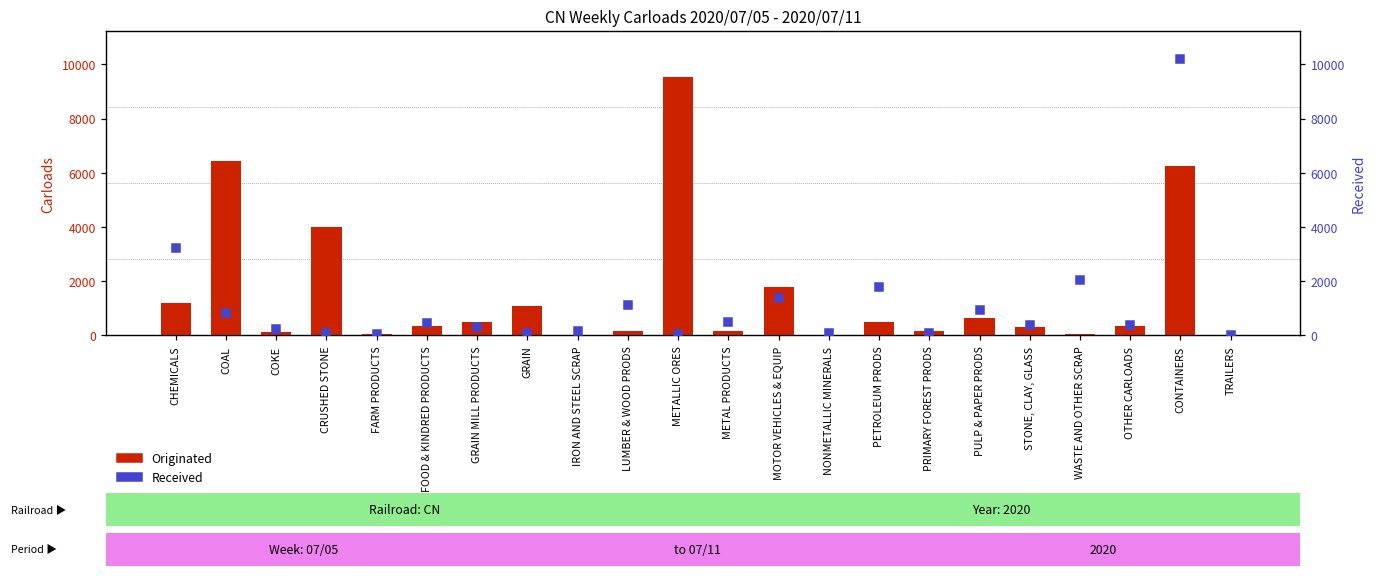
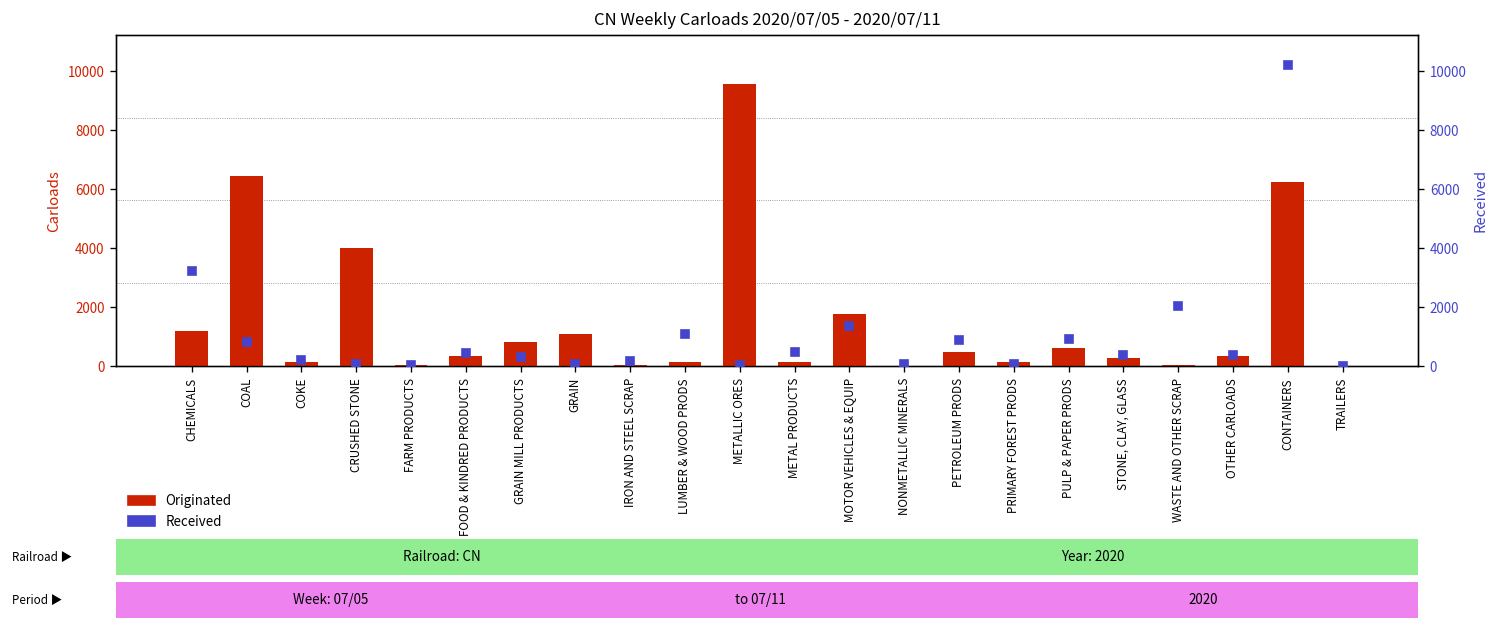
  {
    "Originated": {
      "CHEMICALS": 1200,
      "COAL": 6400,
      "COKE": 100,
      "CRUSHED STONE": 4000,
      "FOOD & KINDRED PRODUCTS": 300,
-     "GRAIN MILL PRODUCTS": 500,
+     "GRAIN MILL PRODUCTS": 800,
      "GRAIN": 1100,
      "LUMBER & WOOD PRODS": 200,
      "METALLIC ORES": 9600,
      "METAL PRODUCTS": 200,
      "MOTOR VEHICLES & EQUIP": 1800,
      "PETROLEUM PRODS": 500,
      "PRIMARY FOREST PRODS": 100,
      "PULP & PAPER PRODS": 600,
      "STONE, CLAY, GLASS": 300,
      "OTHER CARLOADS": 300,
      "CONTAINERS": 6200,
      "TRAILERS": 0
    },
    "Received": {
      "CHEMICALS": 3200,
      "COAL": 800,
      "COKE": 200,
      "CRUSHED STONE": 100,
      "FARM PRODUCTS": 0,
      "FOOD & KINDRED PRODUCTS": 400,
      "GRAIN MILL PRODUCTS": 300,
      "GRAIN": 100,
      "IRON AND STEEL SCRAP": 200,
      "LUMBER & WOOD PRODS": 1100,
      "METALLIC ORES": 0,
      "METAL PRODUCTS": 500,
      "MOTOR VEHICLES & EQUIP": 1400,
      "NONMETALLIC MINERALS": 100,
-     "PETROLEUM PRODS": 1800,
+     "PETROLEUM PRODS": 900,
      "PRIMARY FOREST PRODS": 100,
      "PULP & PAPER PRODS": 900,
      "STONE, CLAY, GLASS": 400,
      "WASTE AND OTHER SCRAP": 2000,
      "OTHER CARLOADS": 400,
      "CONTAINERS": 10200,
      "TRAILERS": 0
    }
  }
